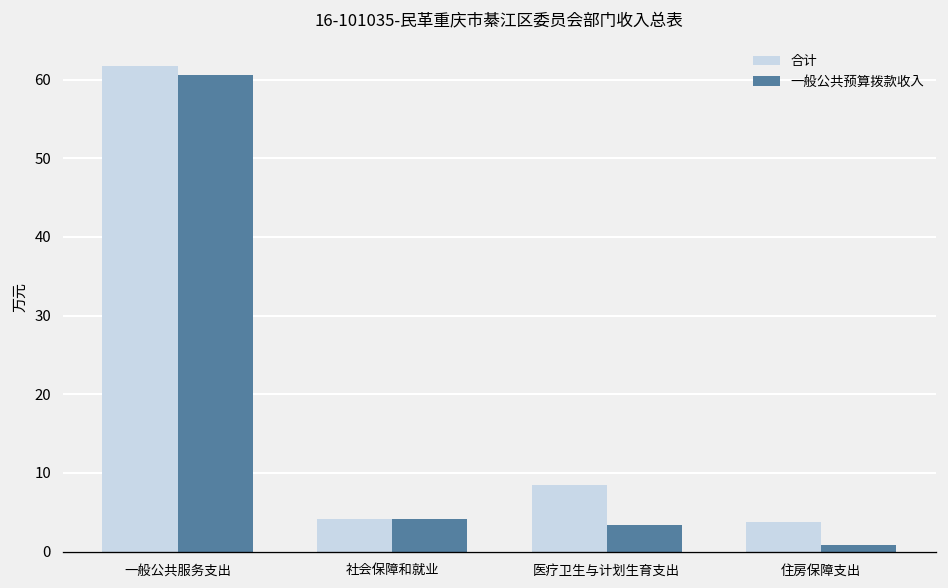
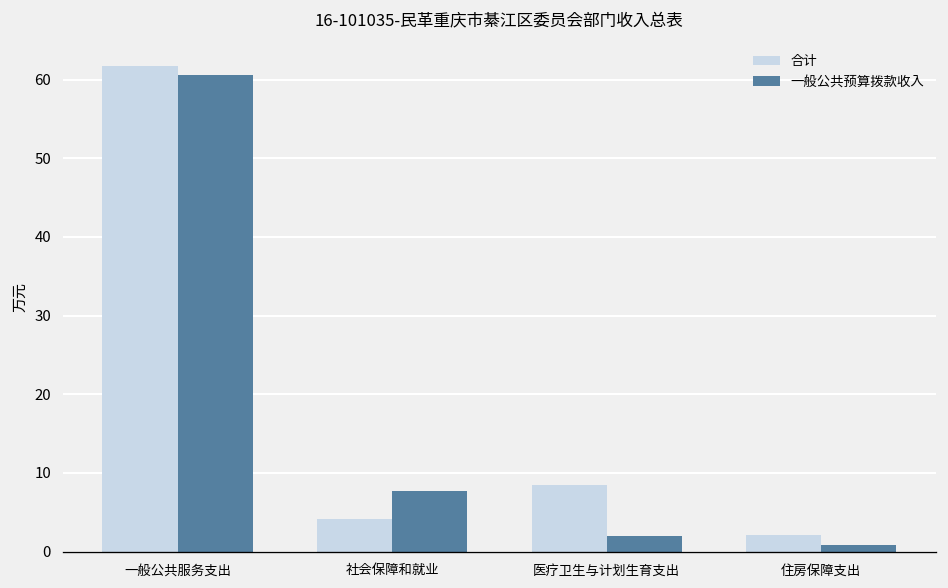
  {
    "合计": {
      "一般公共服务支出": 62,
      "社会保障和就业": 4,
      "医疗卫生与计划生育支出": 8,
-     "住房保障支出": 4
+     "住房保障支出": 2
    },
    "一般公共预算拨款收入": {
      "一般公共服务支出": 61,
-     "社会保障和就业": 4,
-     "医疗卫生与计划生育支出": 3,
+     "社会保障和就业": 8,
+     "医疗卫生与计划生育支出": 2,
      "住房保障支出": 1
    }
  }
